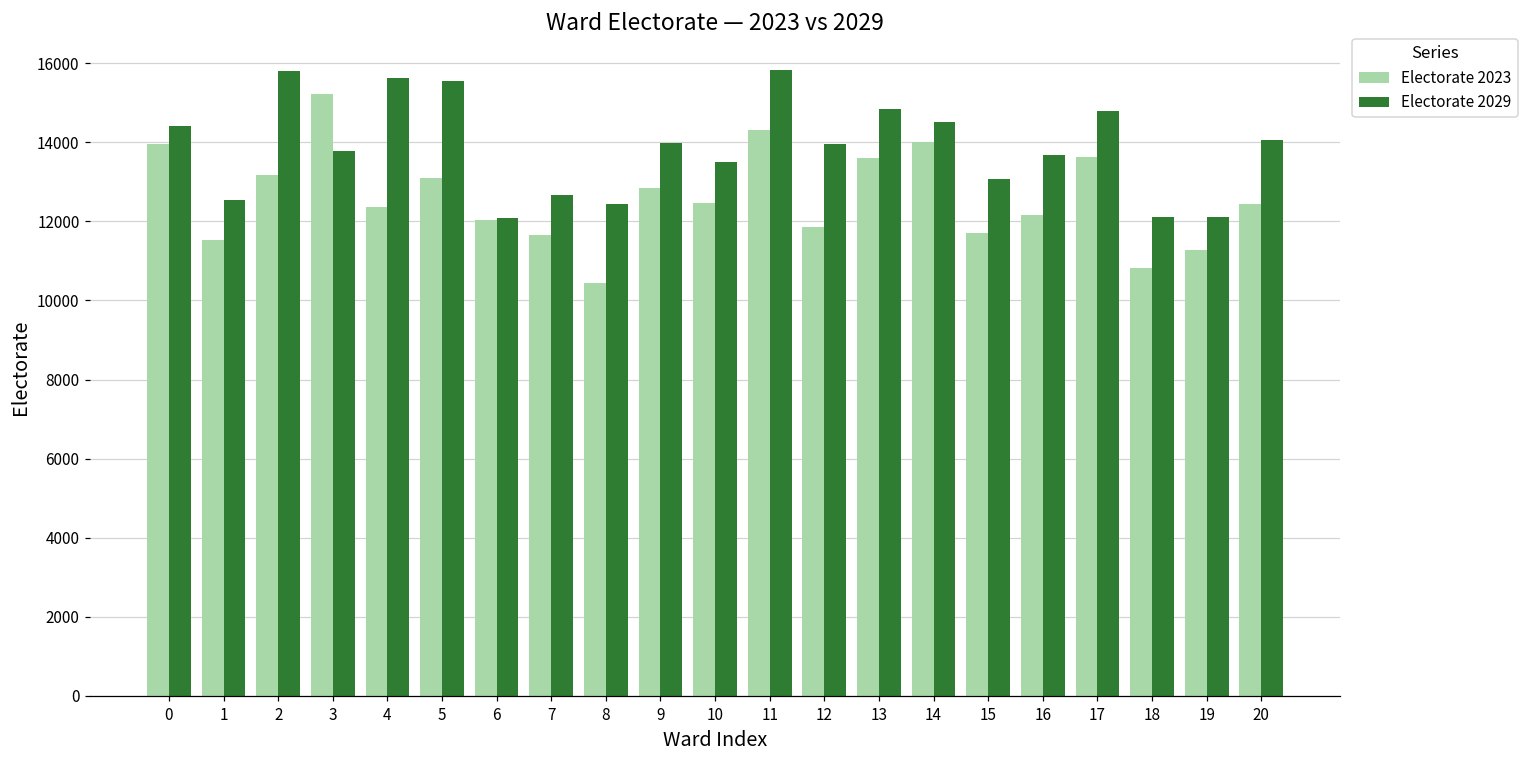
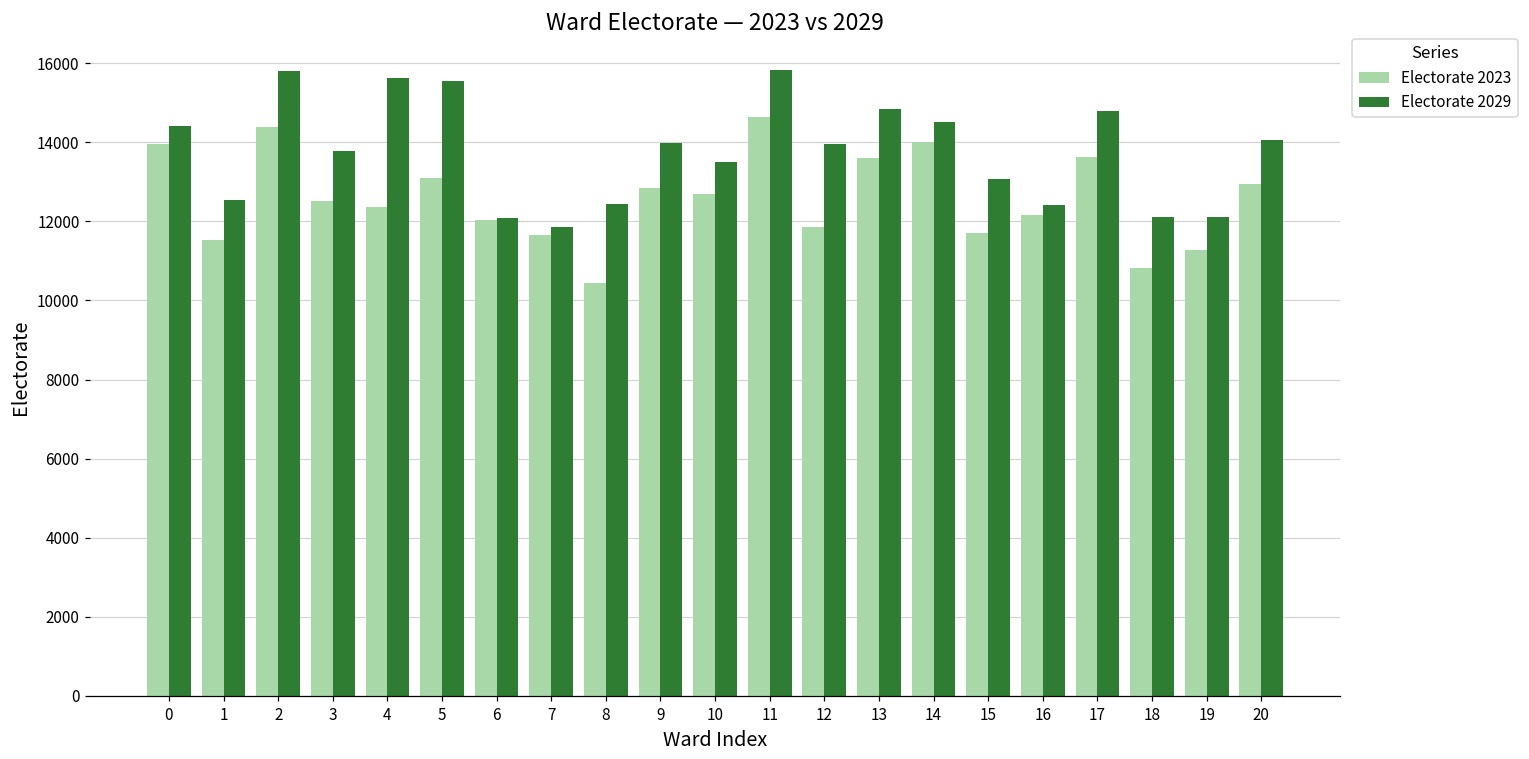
  {
    "Electorate 2023": {
      "0": 13900,
      "1": 11500,
-     "2": 13200,
-     "3": 15200,
+     "2": 14400,
+     "3": 12500,
      "4": 12400,
      "5": 13100,
      "6": 12000,
      "7": 11600,
      "8": 10400,
      "9": 12800,
-     "10": 12500,
-     "11": 14300,
+     "10": 12700,
+     "11": 14600,
      "12": 11800,
      "13": 13600,
      "14": 14000,
      "15": 11700,
      "16": 12200,
      "17": 13600,
      "18": 10800,
      "19": 11300,
-     "20": 12400
+     "20": 12900
    },
    "Electorate 2029": {
      "0": 14400,
      "1": 12500,
      "2": 15800,
      "3": 13800,
      "4": 15600,
      "5": 15500,
      "6": 12100,
-     "7": 12700,
+     "7": 11900,
      "8": 12400,
      "9": 14000,
      "10": 13500,
      "11": 15800,
      "12": 14000,
      "13": 14800,
      "14": 14500,
      "15": 13100,
-     "16": 13700,
+     "16": 12400,
      "17": 14800,
      "18": 12100,
      "19": 12100,
      "20": 14100
    }
  }
